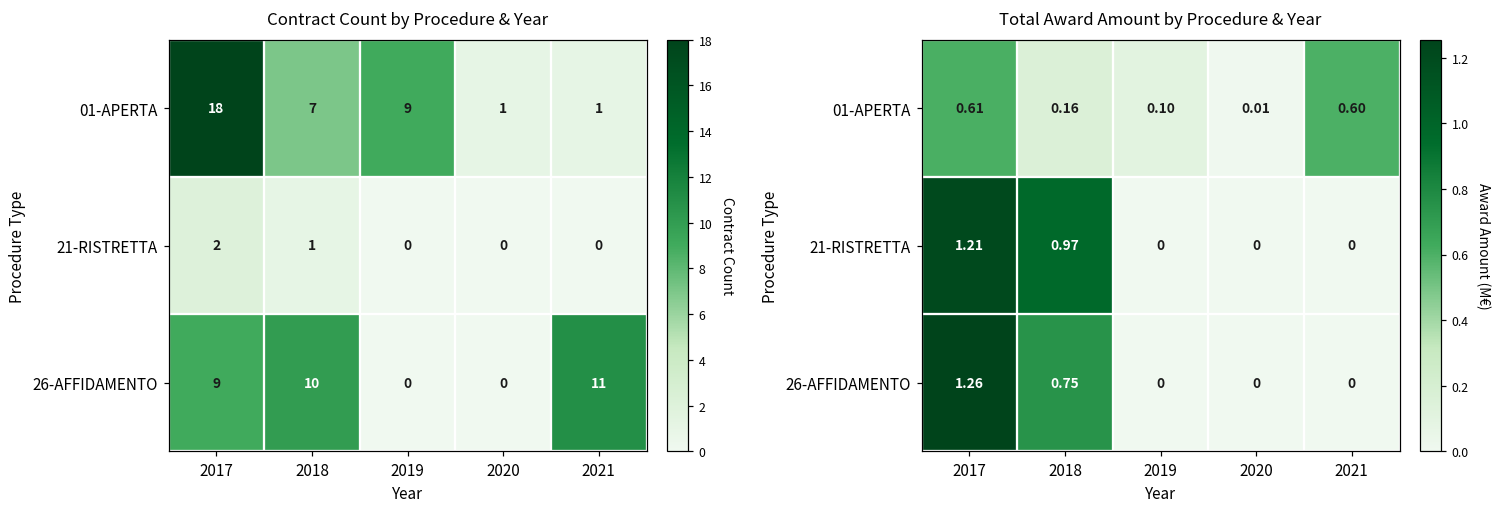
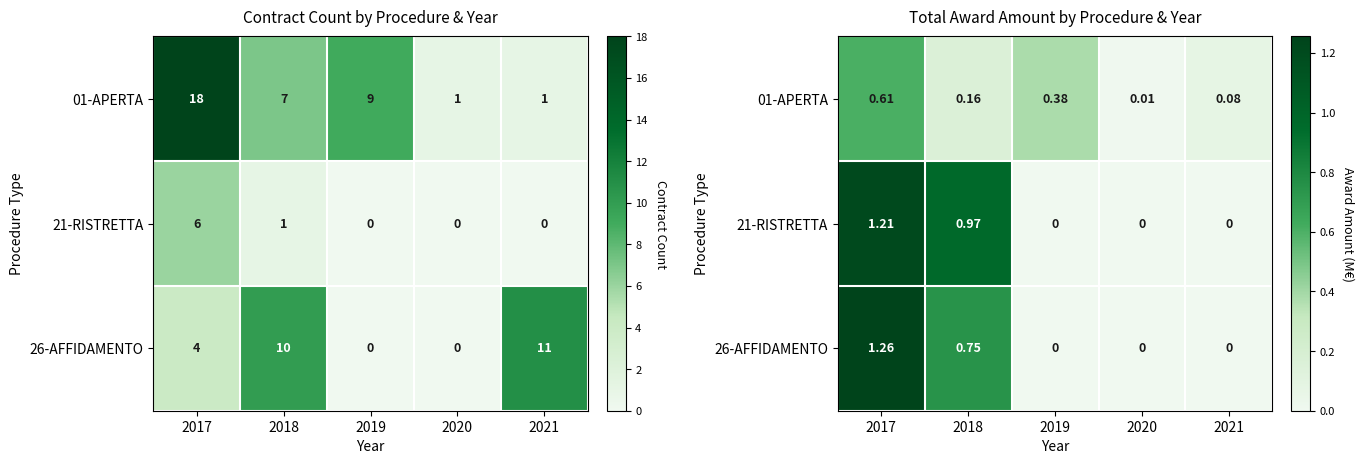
  {
    "Contract Count by Procedure & Year": {
      "01-APERTA": {
        "2017": 18,
        "2018": 7,
        "2019": 9,
        "2020": 1,
        "2021": 1
      },
      "21-RISTRETTA": {
-       "2017": 2,
+       "2017": 6,
        "2018": 1,
        "2019": 0,
        "2020": 0,
        "2021": 0
      },
      "26-AFFIDAMENTO": {
-       "2017": 9,
+       "2017": 4,
        "2018": 10,
        "2019": 0,
        "2020": 0,
        "2021": 11
      }
    },
    "Total Award Amount by Procedure & Year": {
      "01-APERTA": {
        "2017": 0.61,
        "2018": 0.16,
-       "2019": 0.10,
+       "2019": 0.38,
        "2020": 0.01,
-       "2021": 0.60
+       "2021": 0.08
      },
      "21-RISTRETTA": {
        "2017": 1.21,
        "2018": 0.97,
        "2019": 0,
        "2020": 0,
        "2021": 0
      },
      "26-AFFIDAMENTO": {
        "2017": 1.26,
        "2018": 0.75,
        "2019": 0,
        "2020": 0,
        "2021": 0
      }
    }
  }
